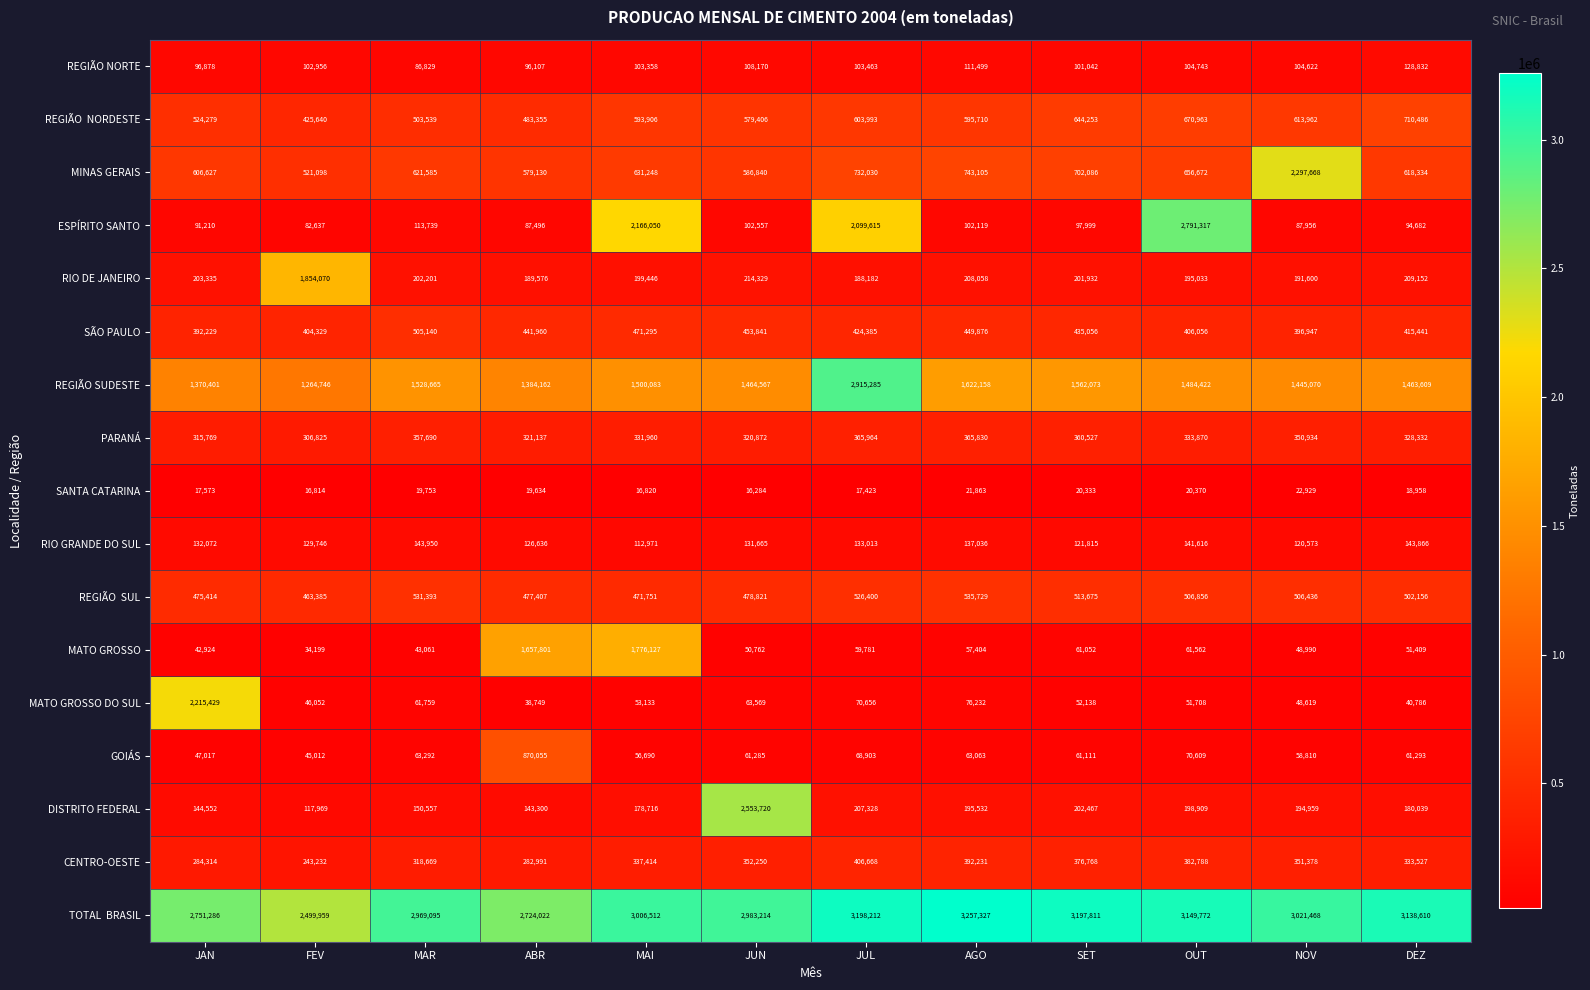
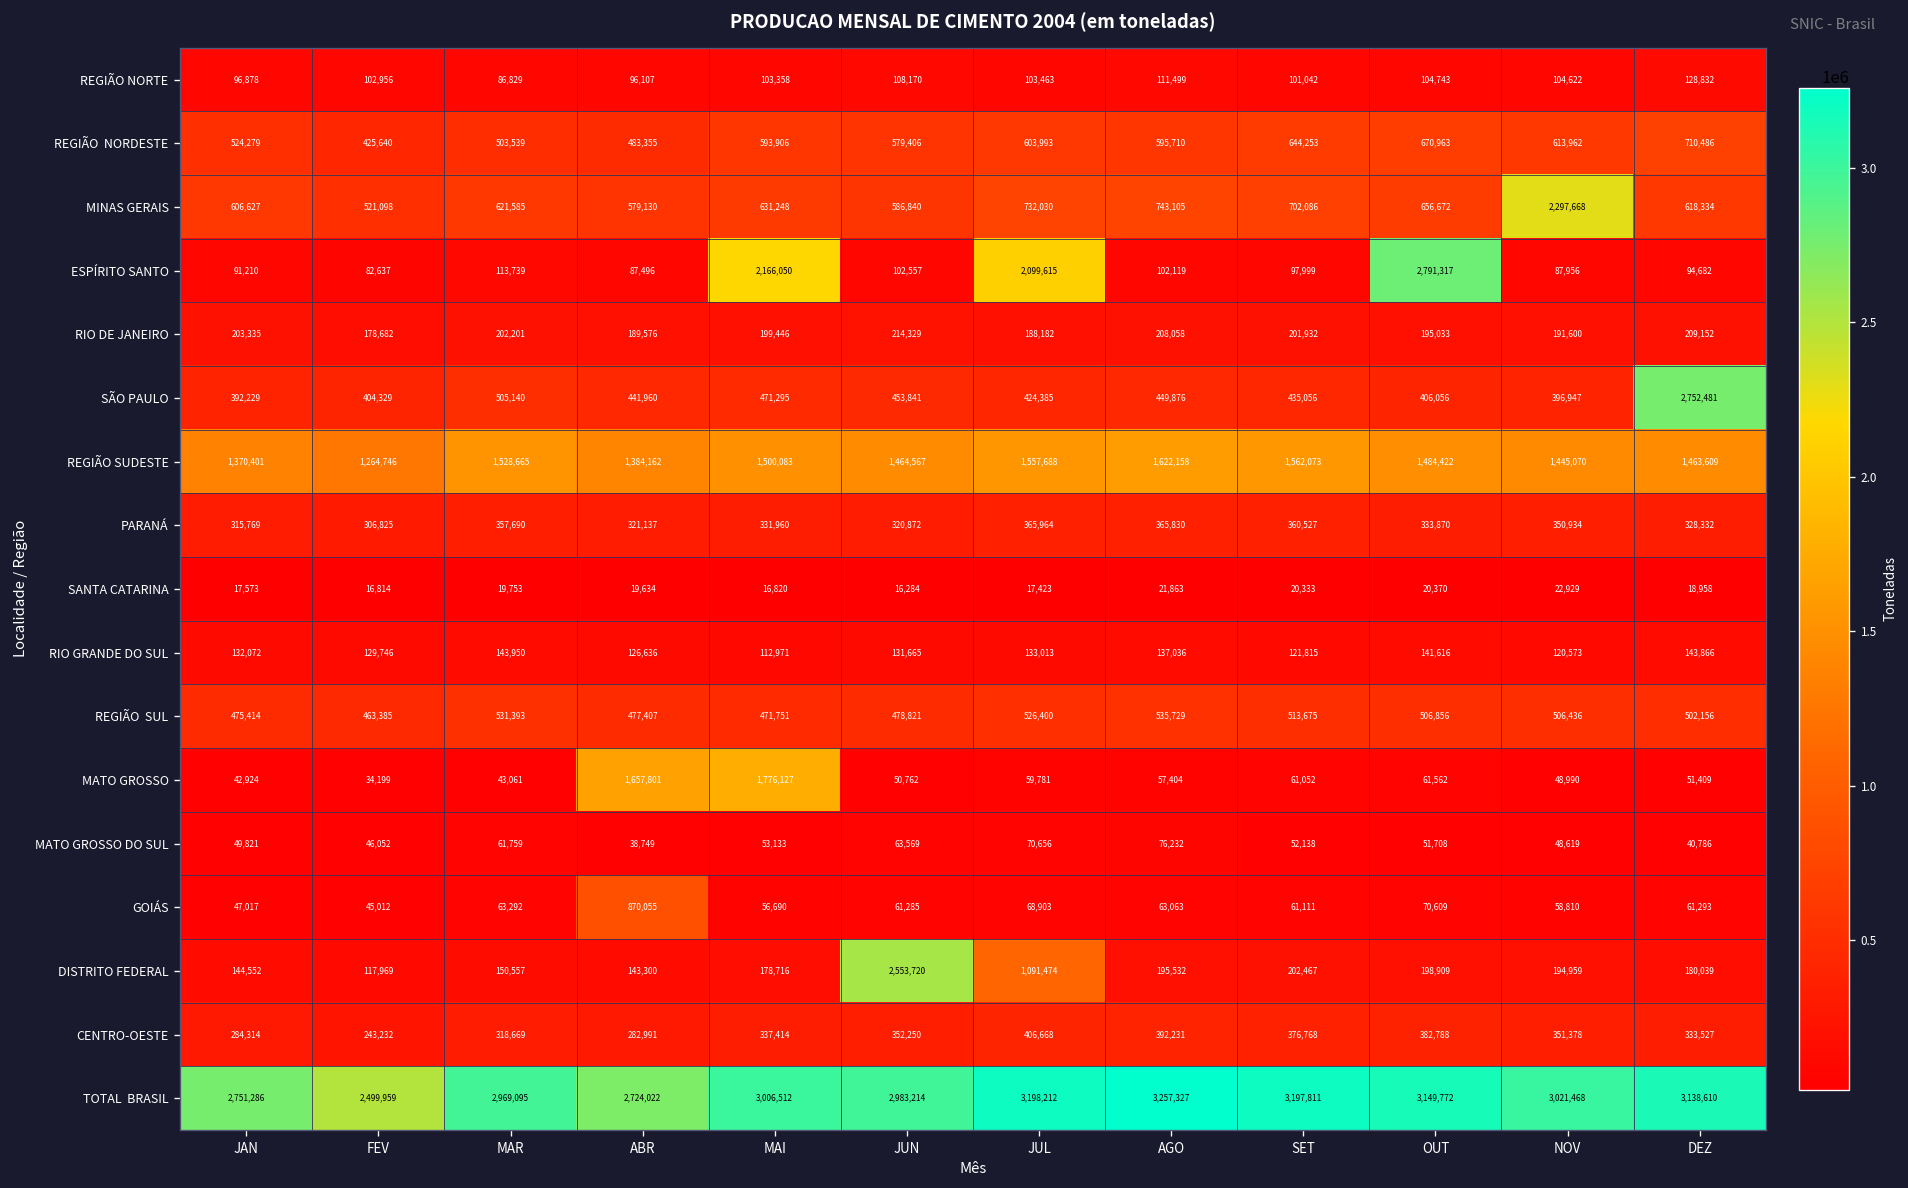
  {
    "RIO DE JANEIRO": {
      "JAN": "203,335",
-     "FEV": "1,854,070",
+     "FEV": "178,682",
      "MAR": "202,201",
      "ABR": "189,576",
      "MAI": "199,446",
      "JUN": "214,329",
      "JUL": "188,182",
      "AGO": "208,058",
      "SET": "201,932",
      "OUT": "195,033",
      "NOV": "191,600",
      "DEZ": "209,152"
    },
    "SÃO PAULO": {
      "JAN": "392,229",
      "FEV": "404,329",
      "MAR": "505,140",
      "ABR": "441,960",
      "MAI": "471,295",
      "JUN": "453,841",
      "JUL": "424,385",
      "AGO": "449,876",
      "SET": "435,056",
      "OUT": "406,056",
      "NOV": "396,947",
-     "DEZ": "415,441"
+     "DEZ": "2,752,481"
    },
    "REGIÃO SUDESTE": {
      "JAN": "1,370,401",
      "FEV": "1,264,746",
      "MAR": "1,528,665",
      "ABR": "1,384,162",
      "MAI": "1,500,083",
      "JUN": "1,464,567",
-     "JUL": "2,915,285",
+     "JUL": "1,557,688",
      "AGO": "1,622,158",
      "SET": "1,562,073",
      "OUT": "1,484,422",
      "NOV": "1,445,070",
      "DEZ": "1,463,609"
    },
    "MATO GROSSO DO SUL": {
-     "JAN": "2,215,429",
+     "JAN": "49,821",
      "FEV": "46,052",
      "MAR": "61,759",
      "ABR": "38,749",
      "MAI": "53,133",
      "JUN": "63,569",
      "JUL": "70,656",
      "AGO": "76,232",
      "SET": "52,138",
      "OUT": "51,708",
      "NOV": "48,619",
      "DEZ": "40,786"
    },
    "DISTRITO FEDERAL": {
      "JAN": "144,552",
      "FEV": "117,969",
      "MAR": "150,557",
      "ABR": "143,300",
      "MAI": "178,716",
      "JUN": "2,553,720",
-     "JUL": "207,328",
+     "JUL": "1,091,474",
      "AGO": "195,532",
      "SET": "202,467",
      "OUT": "198,909",
      "NOV": "194,959",
      "DEZ": "180,039"
    }
  }
